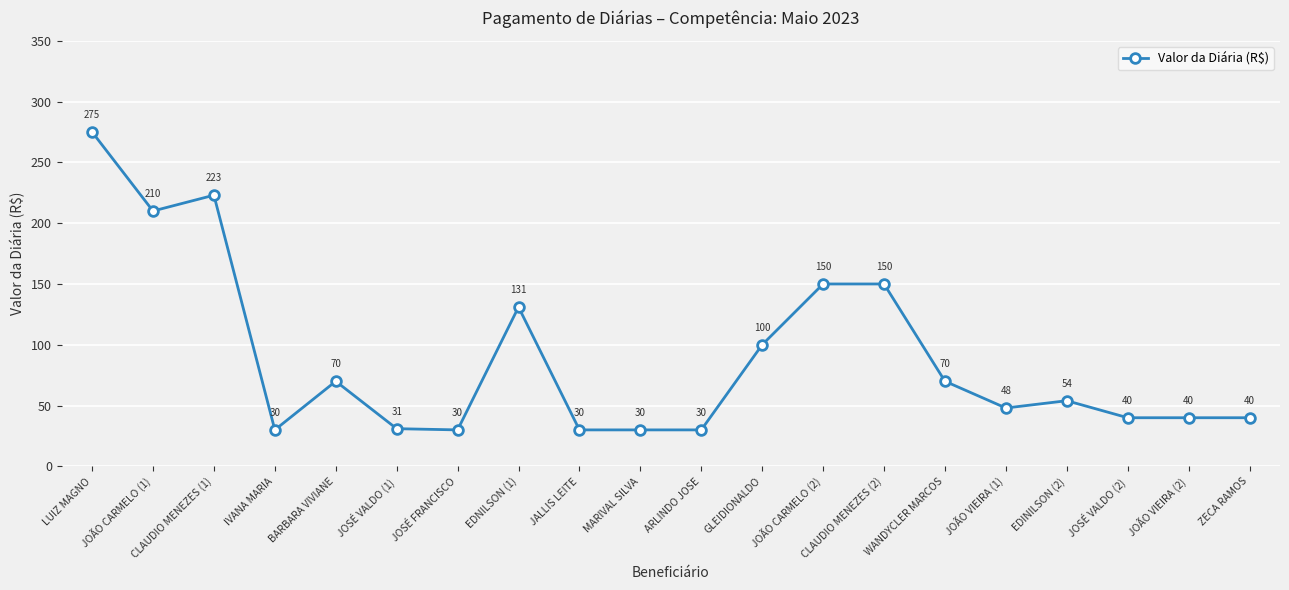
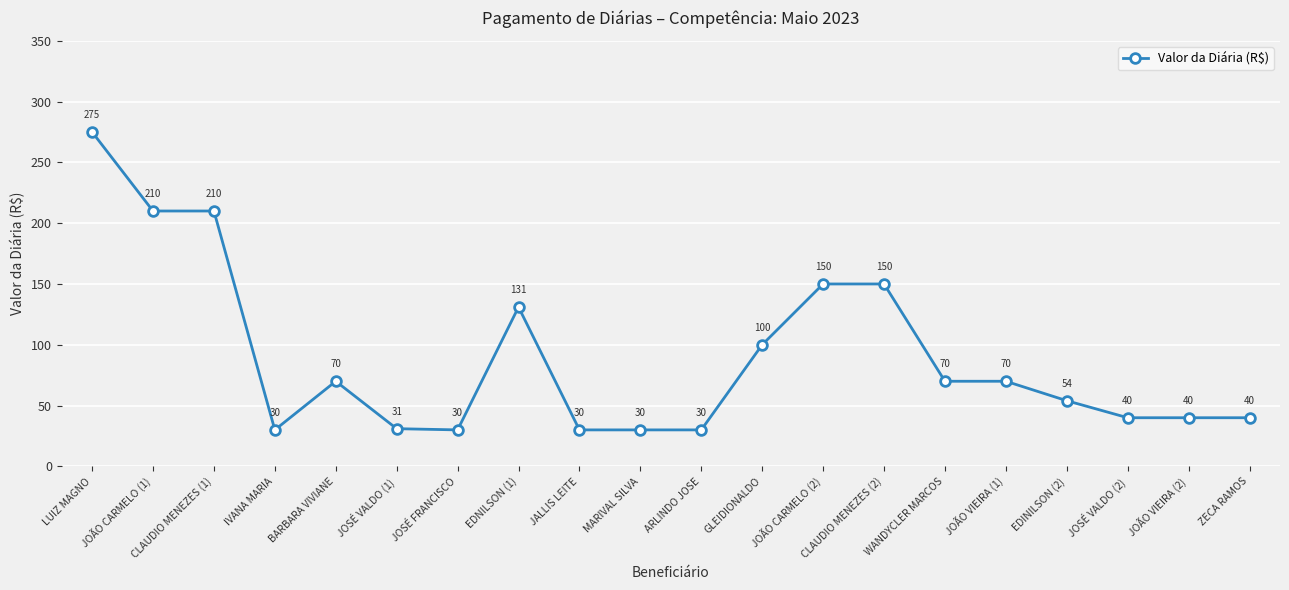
  {
    "LUIZ MAGNO": 275,
    "JOÃO CARMELO (1)": 210,
-   "CLAUDIO MENEZES (1)": 223,
+   "CLAUDIO MENEZES (1)": 210,
    "IVANA MARIA": 30,
    "BARBARA VIVIANE": 70,
    "JOSÉ VALDO (1)": 31,
    "JOSÉ FRANCISCO": 30,
    "EDNILSON (1)": 131,
    "JALLIS LEITE": 30,
    "MARIVAL SILVA": 30,
    "ARLINDO JOSE": 30,
    "GLEIDIONALDO": 100,
    "JOÃO CARMELO (2)": 150,
    "CLAUDIO MENEZES (2)": 150,
    "WANDYCLER MARCOS": 70,
-   "JOÃO VIEIRA (1)": 48,
+   "JOÃO VIEIRA (1)": 70,
    "EDINILSON (2)": 54,
    "JOSÉ VALDO (2)": 40,
    "JOÃO VIEIRA (2)": 40,
    "ZECA RAMOS": 40
  }
